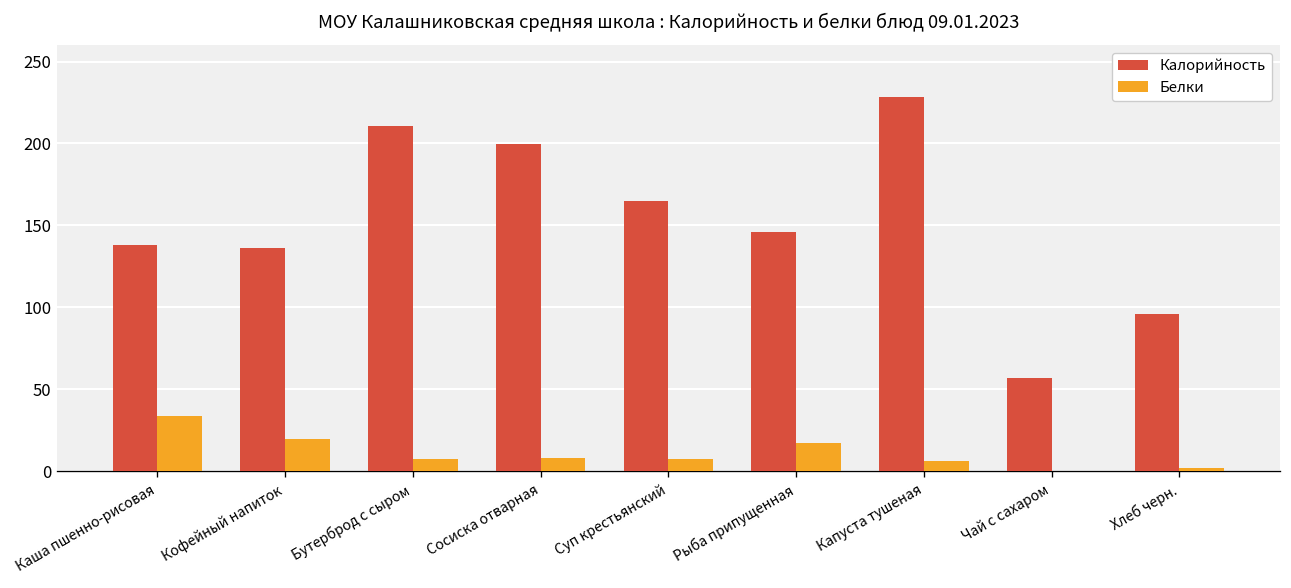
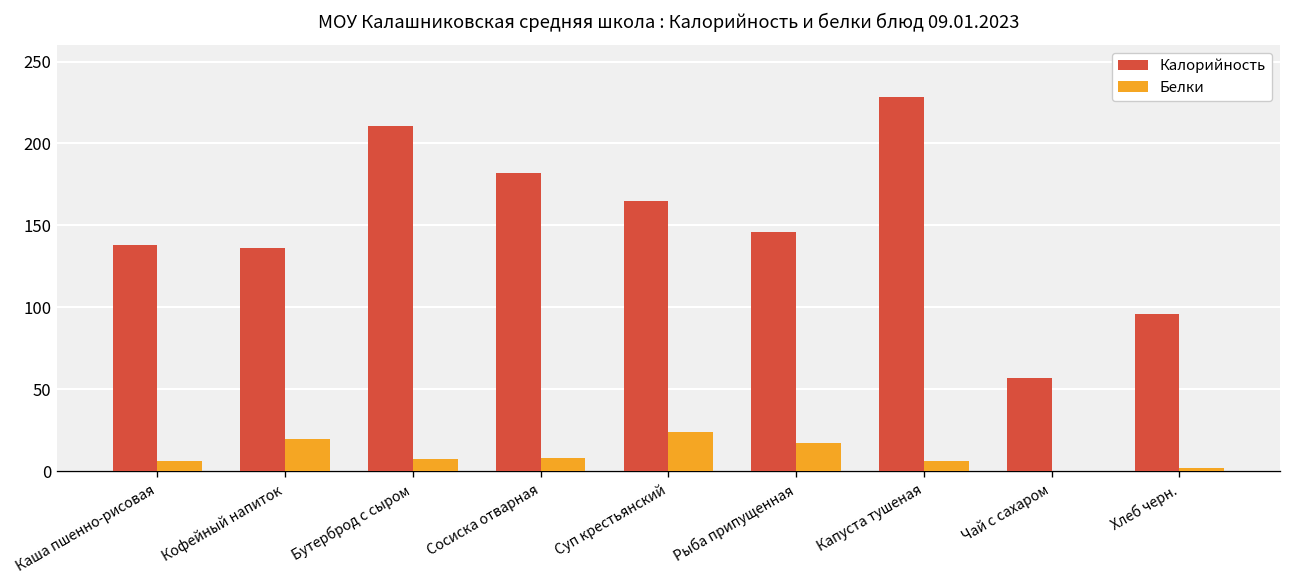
  {
    "Калорийность": {
      "Каша пшенно-рисовая": 138,
      "Кофейный напиток": 137,
      "Бутерброд с сыром": 211,
-     "Сосиска отварная": 200,
+     "Сосиска отварная": 182,
      "Суп крестьянский": 165,
      "Рыба припущенная": 146,
      "Капуста тушеная": 228,
      "Чай с сахаром": 57,
      "Хлеб черн.": 96
    },
    "Белки": {
-     "Каша пшенно-рисовая": 34,
+     "Каша пшенно-рисовая": 6,
      "Кофейный напиток": 20,
      "Бутерброд с сыром": 7,
      "Сосиска отварная": 8,
-     "Суп крестьянский": 8,
+     "Суп крестьянский": 24,
      "Рыба припущенная": 17,
      "Капуста тушеная": 6,
      "Хлеб черн.": 2
    }
  }
